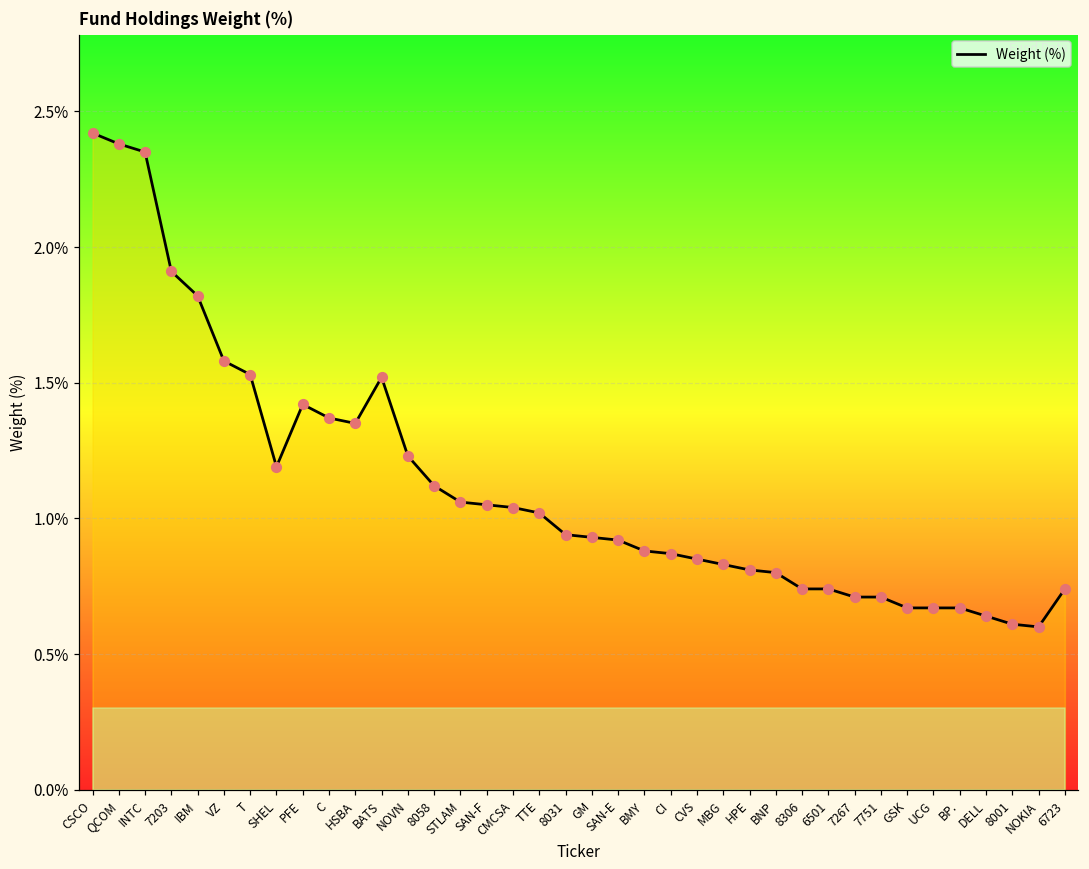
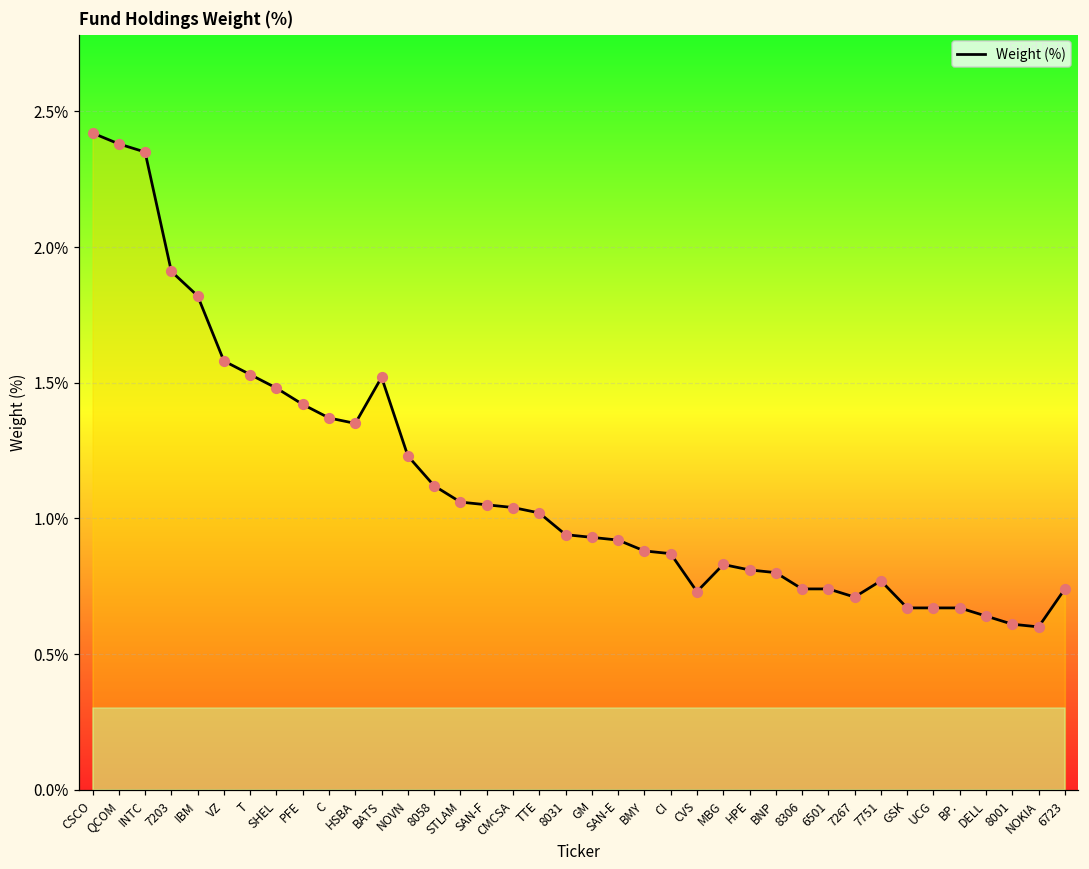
  {
    "Weight (%)": {
      "CSCO": "2.42%",
      "QCOM": "2.38%",
      "INTC": "2.35%",
      "7203": "1.91%",
      "IBM": "1.82%",
      "VZ": "1.58%",
      "T": "1.53%",
-     "SHEL": "1.19%",
+     "SHEL": "1.48%",
      "PFE": "1.42%",
      "C": "1.37%",
      "HSBA": "1.35%",
      "BATS": "1.52%",
      "NOVN": "1.23%",
      "8058": "1.12%",
      "STLAM": "1.06%",
      "SAN-F": "1.05%",
      "CMCSA": "1.04%",
      "TTE": "1.02%",
      "8031": "0.94%",
      "GM": "0.93%",
      "SAN-E": "0.92%",
      "BMY": "0.88%",
      "CI": "0.87%",
-     "CVS": "0.85%",
+     "CVS": "0.73%",
      "MBG": "0.83%",
      "HPE": "0.81%",
      "BNP": "0.80%",
      "8306": "0.74%",
      "6501": "0.74%",
      "7267": "0.71%",
-     "7751": "0.71%",
+     "7751": "0.77%",
      "GSK": "0.67%",
      "UCG": "0.67%",
      "BP.": "0.67%",
      "DELL": "0.64%",
      "8001": "0.61%",
      "NOKIA": "0.60%",
      "6723": "0.74%"
    }
  }
